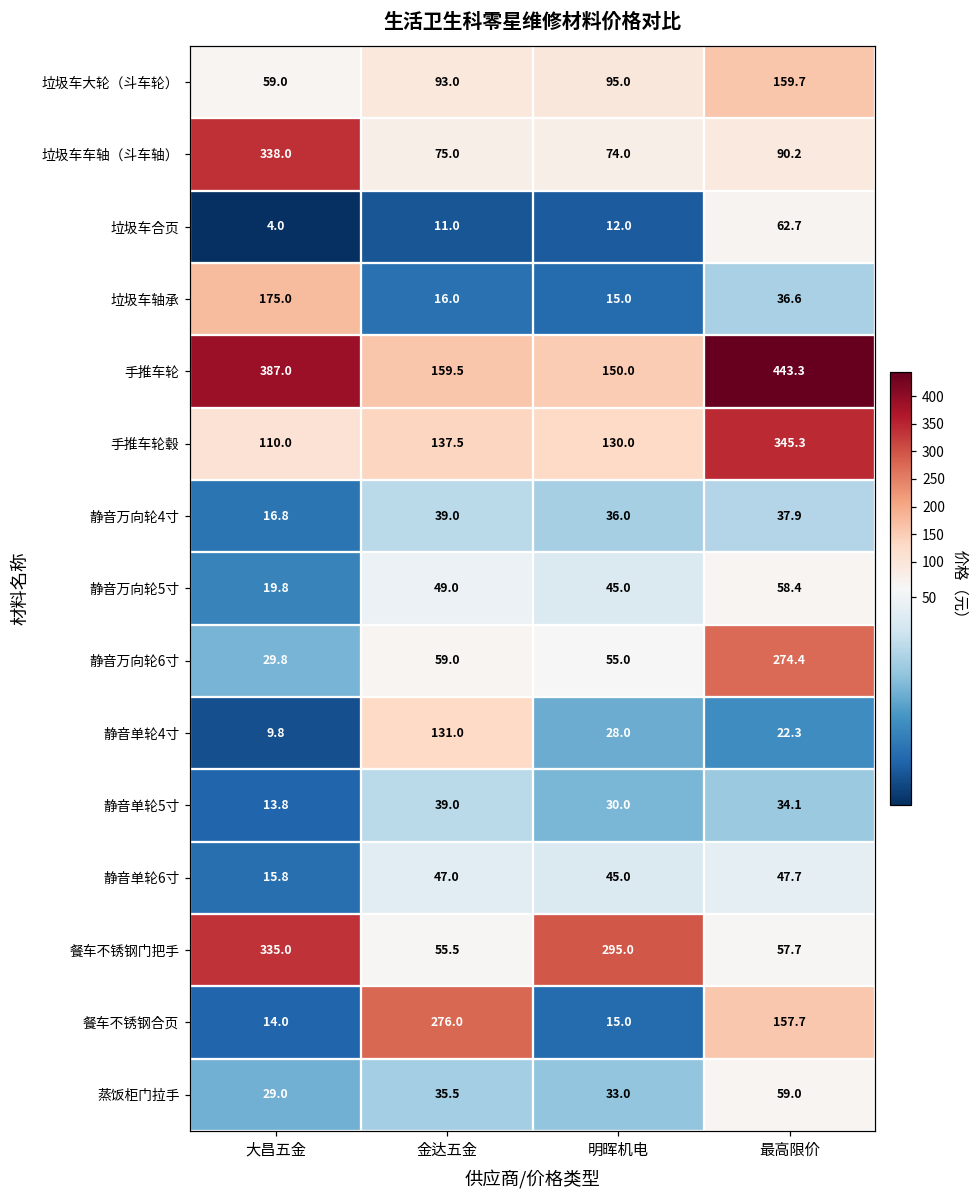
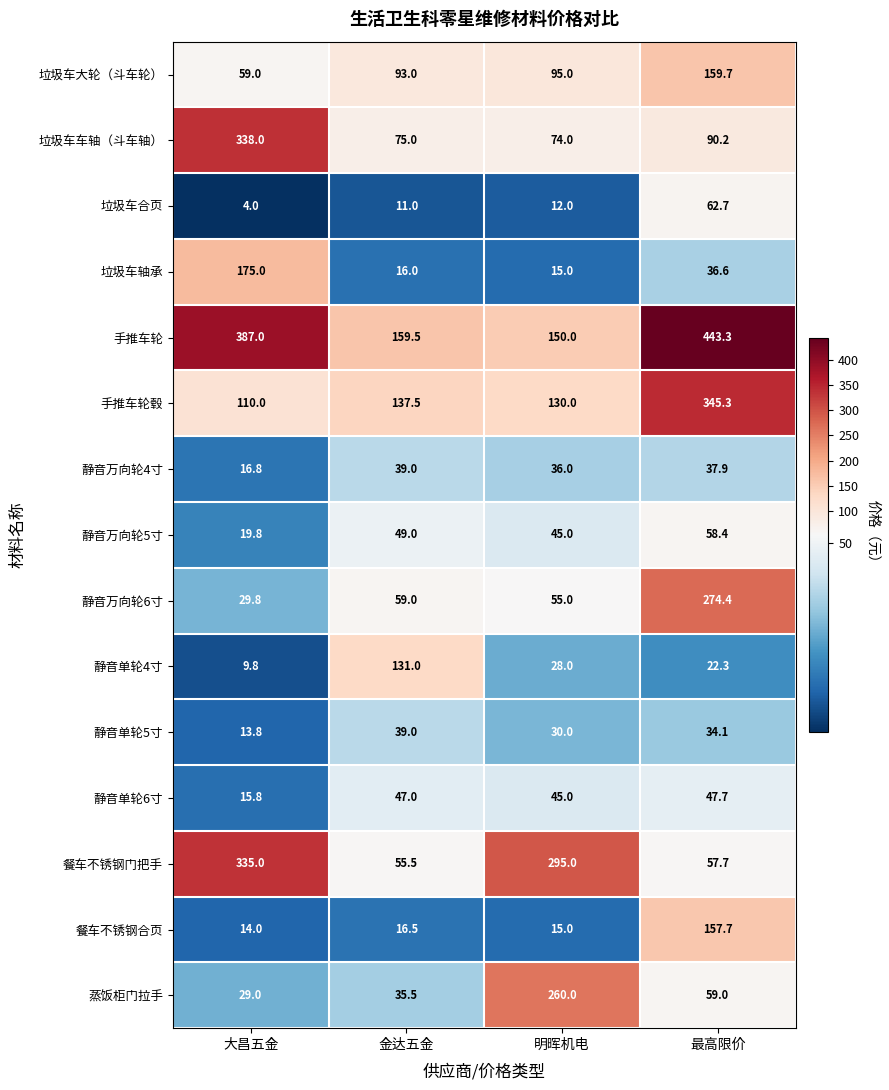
  {
    "垃圾车大轮（斗车轮）": {
      "大昌五金": 59.0,
      "金达五金": 93.0,
      "明晖机电": 95.0,
      "最高限价": 159.7
    },
    "垃圾车车轴（斗车轴）": {
      "大昌五金": 338.0,
      "金达五金": 75.0,
      "明晖机电": 74.0,
      "最高限价": 90.2
    },
    "垃圾车合页": {
      "大昌五金": 4.0,
      "金达五金": 11.0,
      "明晖机电": 12.0,
      "最高限价": 62.7
    },
    "垃圾车轴承": {
      "大昌五金": 175.0,
      "金达五金": 16.0,
      "明晖机电": 15.0,
      "最高限价": 36.6
    },
    "手推车轮": {
      "大昌五金": 387.0,
      "金达五金": 159.5,
      "明晖机电": 150.0,
      "最高限价": 443.3
    },
    "手推车轮毂": {
      "大昌五金": 110.0,
      "金达五金": 137.5,
      "明晖机电": 130.0,
      "最高限价": 345.3
    },
    "静音万向轮4寸": {
      "大昌五金": 16.8,
      "金达五金": 39.0,
      "明晖机电": 36.0,
      "最高限价": 37.9
    },
    "静音万向轮5寸": {
      "大昌五金": 19.8,
      "金达五金": 49.0,
      "明晖机电": 45.0,
      "最高限价": 58.4
    },
    "静音万向轮6寸": {
      "大昌五金": 29.8,
      "金达五金": 59.0,
      "明晖机电": 55.0,
      "最高限价": 274.4
    },
    "静音单轮4寸": {
      "大昌五金": 9.8,
      "金达五金": 131.0,
      "明晖机电": 28.0,
      "最高限价": 22.3
    },
    "静音单轮5寸": {
      "大昌五金": 13.8,
      "金达五金": 39.0,
      "明晖机电": 30.0,
      "最高限价": 34.1
    },
    "静音单轮6寸": {
      "大昌五金": 15.8,
      "金达五金": 47.0,
      "明晖机电": 45.0,
      "最高限价": 47.7
    },
    "餐车不锈钢门把手": {
      "大昌五金": 335.0,
      "金达五金": 55.5,
      "明晖机电": 295.0,
      "最高限价": 57.7
    },
    "餐车不锈钢合页": {
      "大昌五金": 14.0,
-     "金达五金": 276.0,
+     "金达五金": 16.5,
      "明晖机电": 15.0,
      "最高限价": 157.7
    },
    "蒸饭柜门拉手": {
      "大昌五金": 29.0,
      "金达五金": 35.5,
-     "明晖机电": 33.0,
+     "明晖机电": 260.0,
      "最高限价": 59.0
    }
  }
